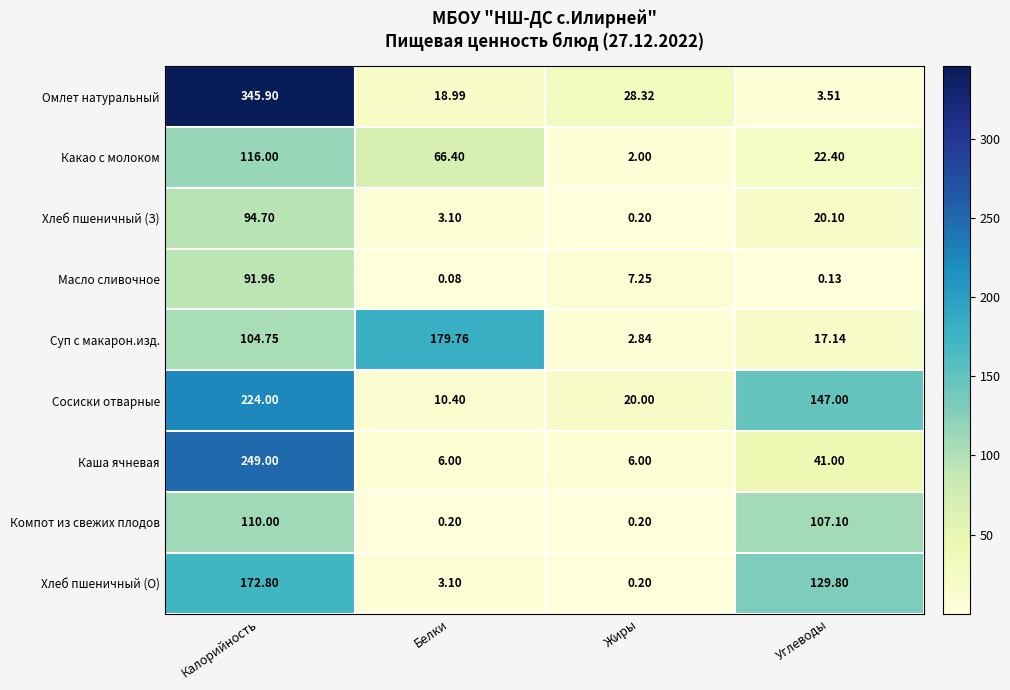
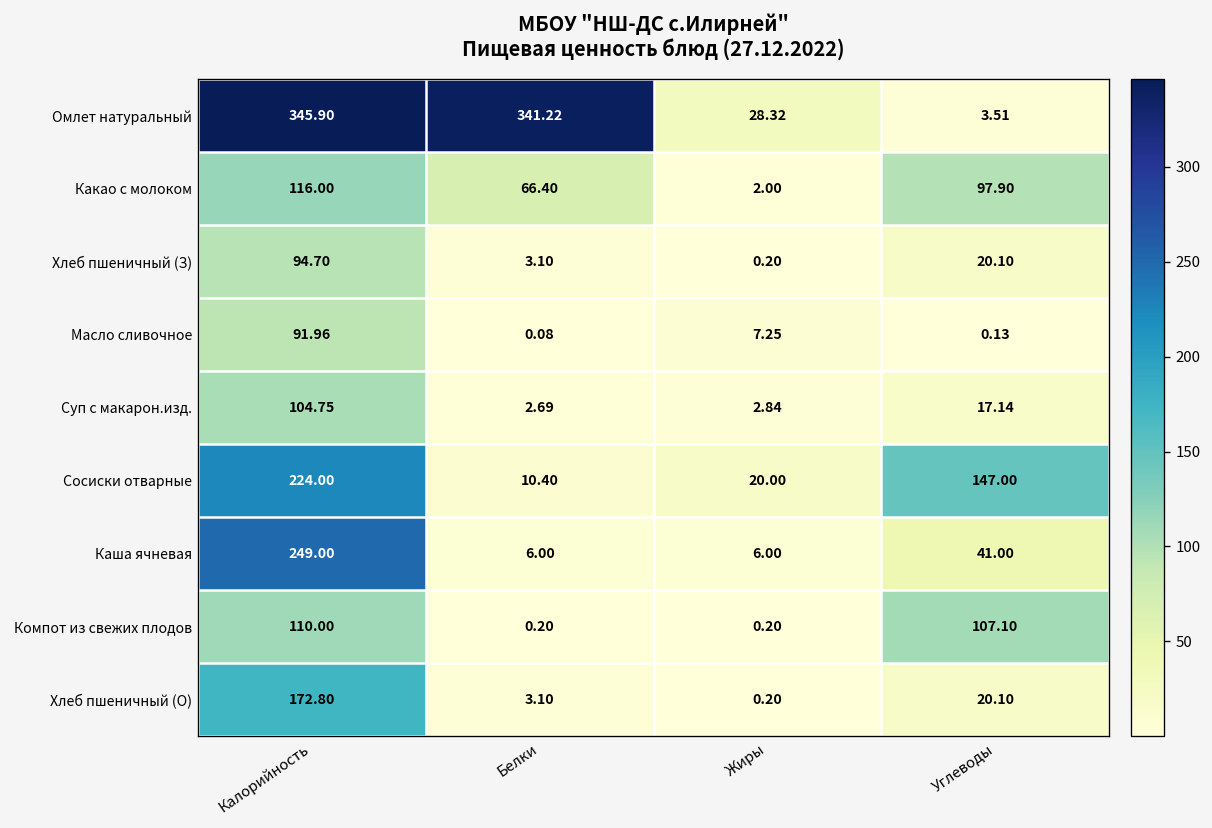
  {
    "Омлет натуральный": {
      "Калорийность": 345.90,
-     "Белки": 18.99,
+     "Белки": 341.22,
      "Жиры": 28.32,
      "Углеводы": 3.51
    },
    "Какао с молоком": {
      "Калорийность": 116.00,
      "Белки": 66.40,
      "Жиры": 2.00,
-     "Углеводы": 22.40
+     "Углеводы": 97.90
    },
    "Хлеб пшеничный (З)": {
      "Калорийность": 94.70,
      "Белки": 3.10,
      "Жиры": 0.20,
      "Углеводы": 20.10
    },
    "Масло сливочное": {
      "Калорийность": 91.96,
      "Белки": 0.08,
      "Жиры": 7.25,
      "Углеводы": 0.13
    },
    "Суп с макарон.изд.": {
      "Калорийность": 104.75,
-     "Белки": 179.76,
+     "Белки": 2.69,
      "Жиры": 2.84,
      "Углеводы": 17.14
    },
    "Сосиски отварные": {
      "Калорийность": 224.00,
      "Белки": 10.40,
      "Жиры": 20.00,
      "Углеводы": 147.00
    },
    "Каша ячневая": {
      "Калорийность": 249.00,
      "Белки": 6.00,
      "Жиры": 6.00,
      "Углеводы": 41.00
    },
    "Компот из свежих плодов": {
      "Калорийность": 110.00,
      "Белки": 0.20,
      "Жиры": 0.20,
      "Углеводы": 107.10
    },
    "Хлеб пшеничный (О)": {
      "Калорийность": 172.80,
      "Белки": 3.10,
      "Жиры": 0.20,
-     "Углеводы": 129.80
+     "Углеводы": 20.10
    }
  }
